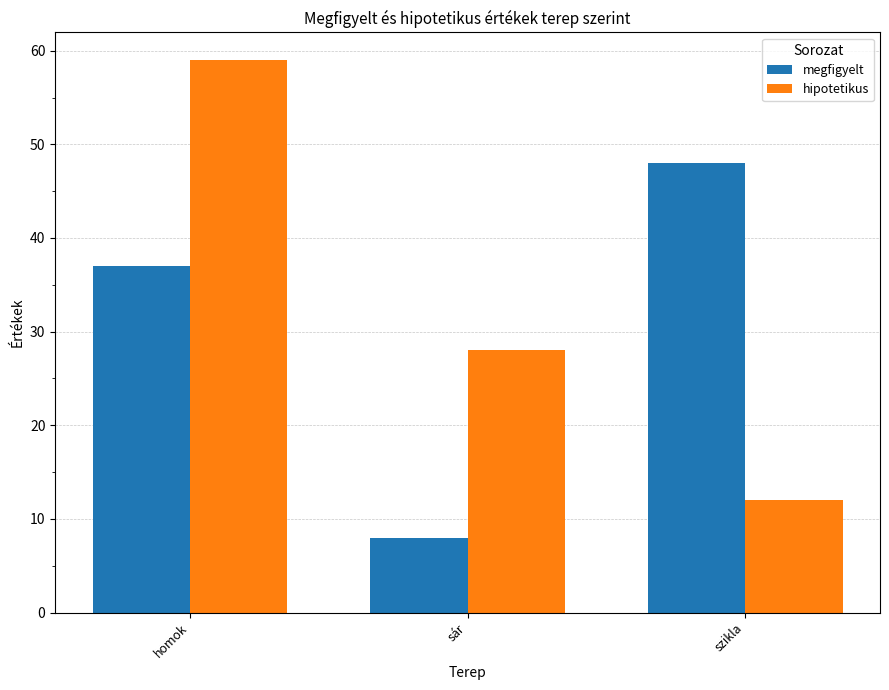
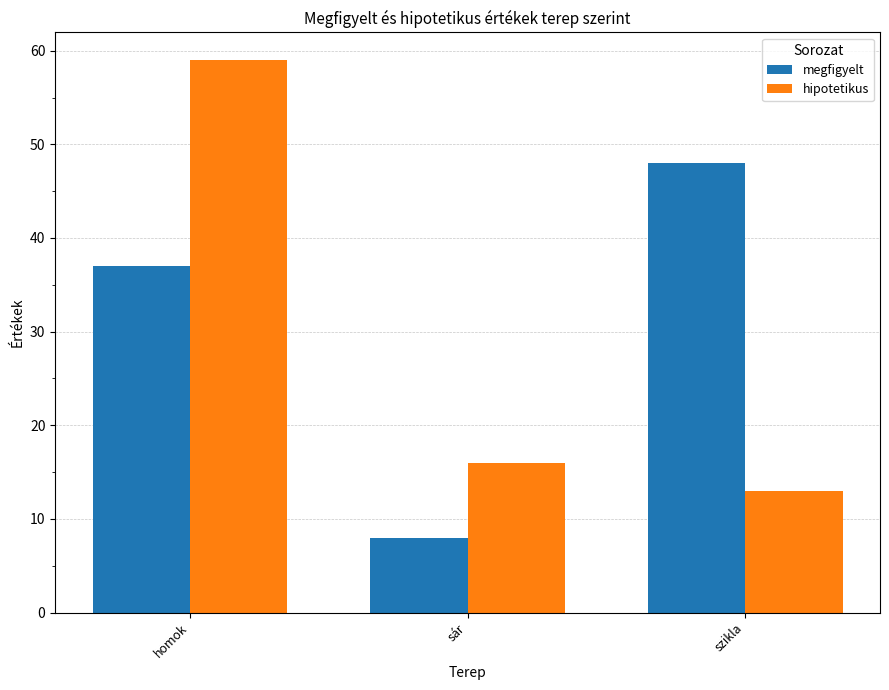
  {
    "megfigyelt": {
      "homok": 37,
      "sár": 8,
      "szikla": 48
    },
    "hipotetikus": {
      "homok": 59,
-     "sár": 28,
-     "szikla": 12
+     "sár": 16,
+     "szikla": 13
    }
  }
